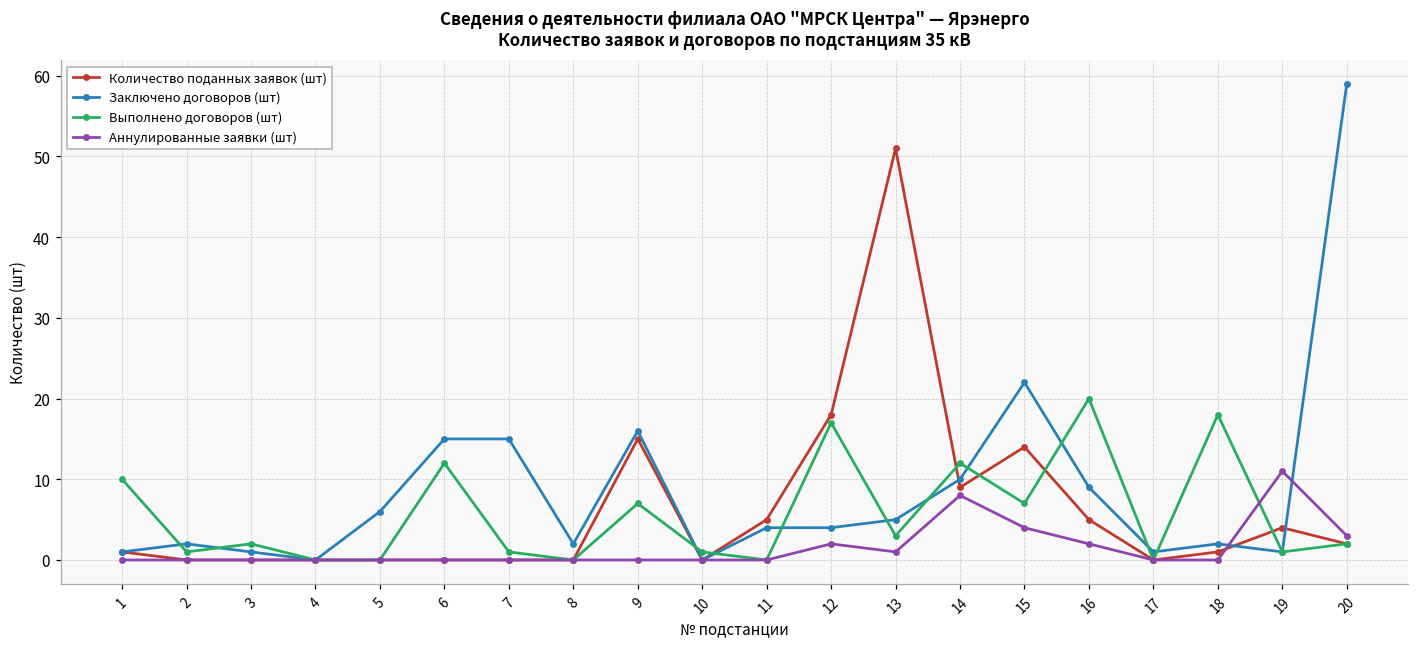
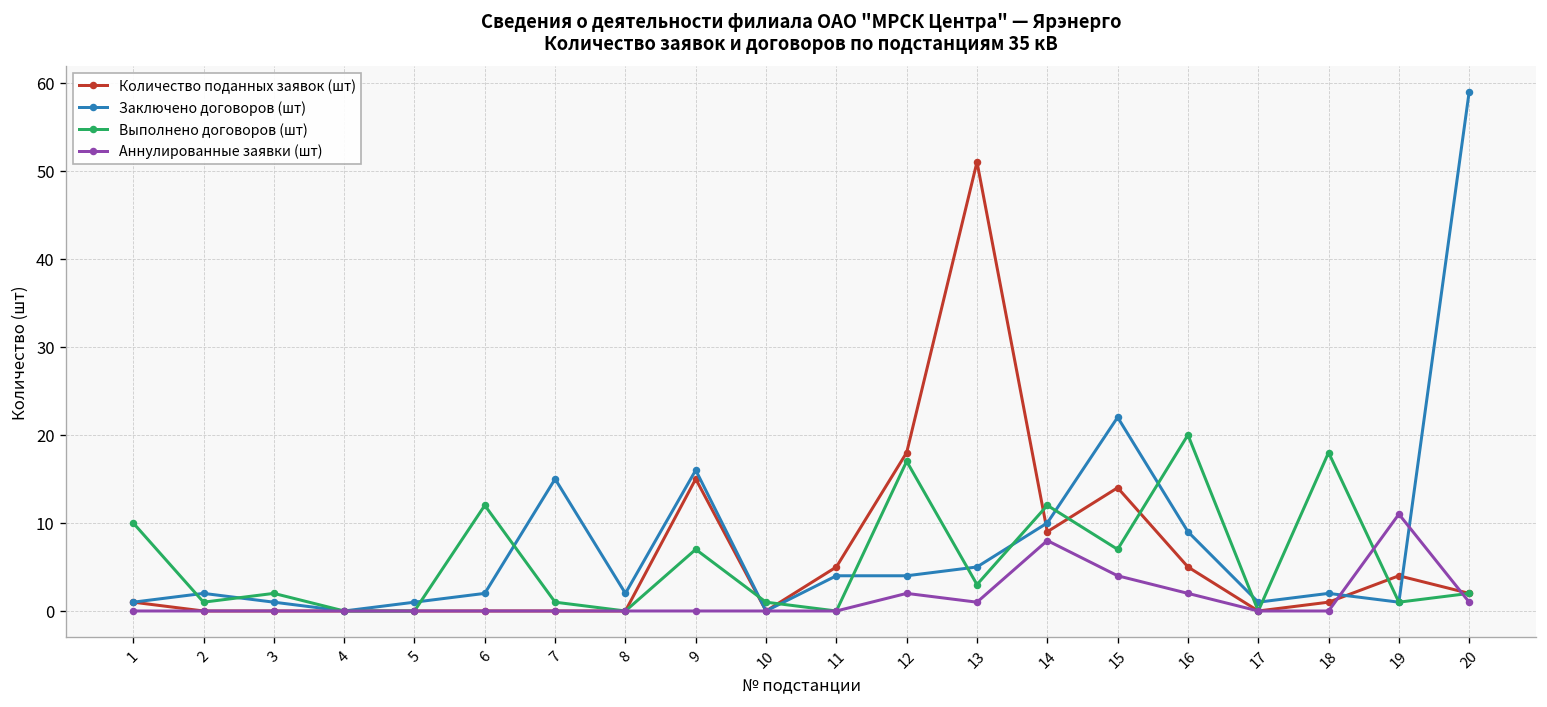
  {
    "Количество поданных заявок (шт)": {
      "9": 15,
      "11": 5,
      "12": 18,
      "13": 51,
      "14": 9,
      "15": 14,
      "16": 5,
      "18": 1,
      "19": 4
    },
    "Заключено договоров (шт)": {
      "2": 2,
      "3": 1,
-     "5": 6,
-     "6": 15,
+     "5": 1,
+     "6": 2,
      "7": 15,
      "8": 2,
      "9": 16,
      "11": 4,
      "12": 4,
      "13": 5,
      "14": 10,
      "15": 22,
      "16": 9,
      "17": 1,
      "18": 2,
      "20": 59
    },
    "Выполнено договоров (шт)": {
      "1": 10,
      "2": 1,
      "3": 2,
      "6": 12,
      "7": 1,
      "9": 7,
      "10": 1,
      "12": 17,
      "13": 3,
      "14": 12,
      "15": 7,
      "16": 20,
      "18": 18
    },
    "Аннулированные заявки (шт)": {
      "1": 0,
      "9": 0,
      "12": 2,
      "13": 1,
      "14": 8,
      "15": 4,
      "16": 2,
      "18": 0,
      "19": 11,
-     "20": 3
+     "20": 1
    }
  }
